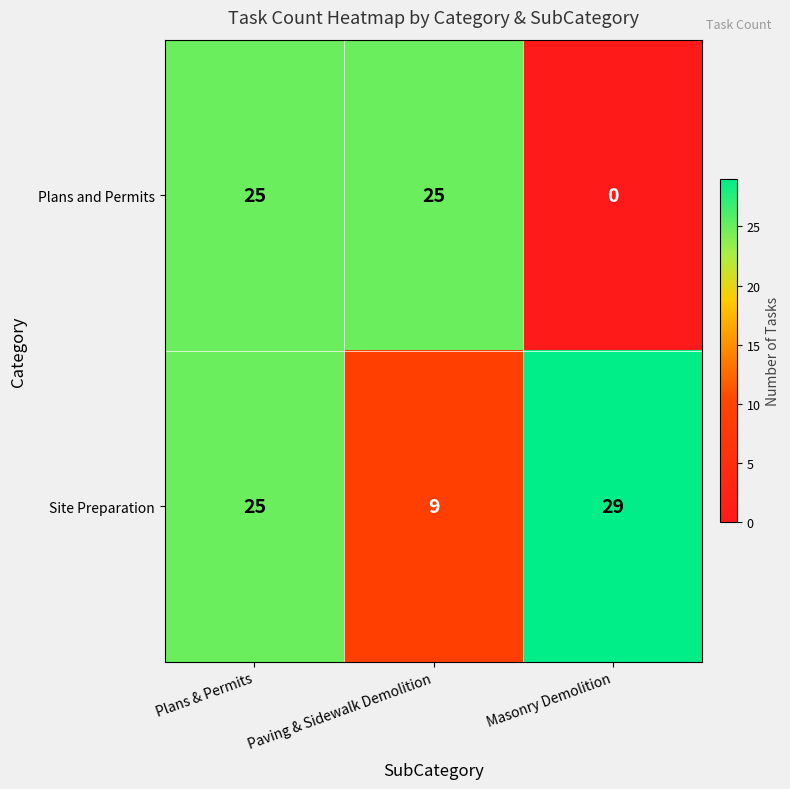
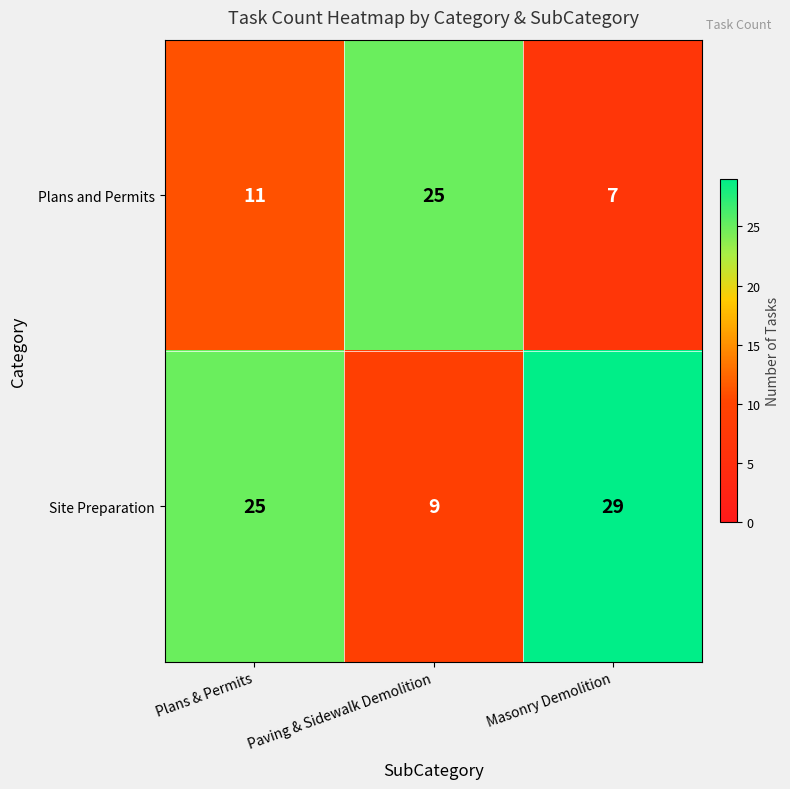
  {
    "Plans and Permits": {
-     "Plans & Permits": 25,
+     "Plans & Permits": 11,
      "Paving & Sidewalk Demolition": 25,
-     "Masonry Demolition": 0
+     "Masonry Demolition": 7
    },
    "Site Preparation": {
      "Plans & Permits": 25,
      "Paving & Sidewalk Demolition": 9,
      "Masonry Demolition": 29
    }
  }
